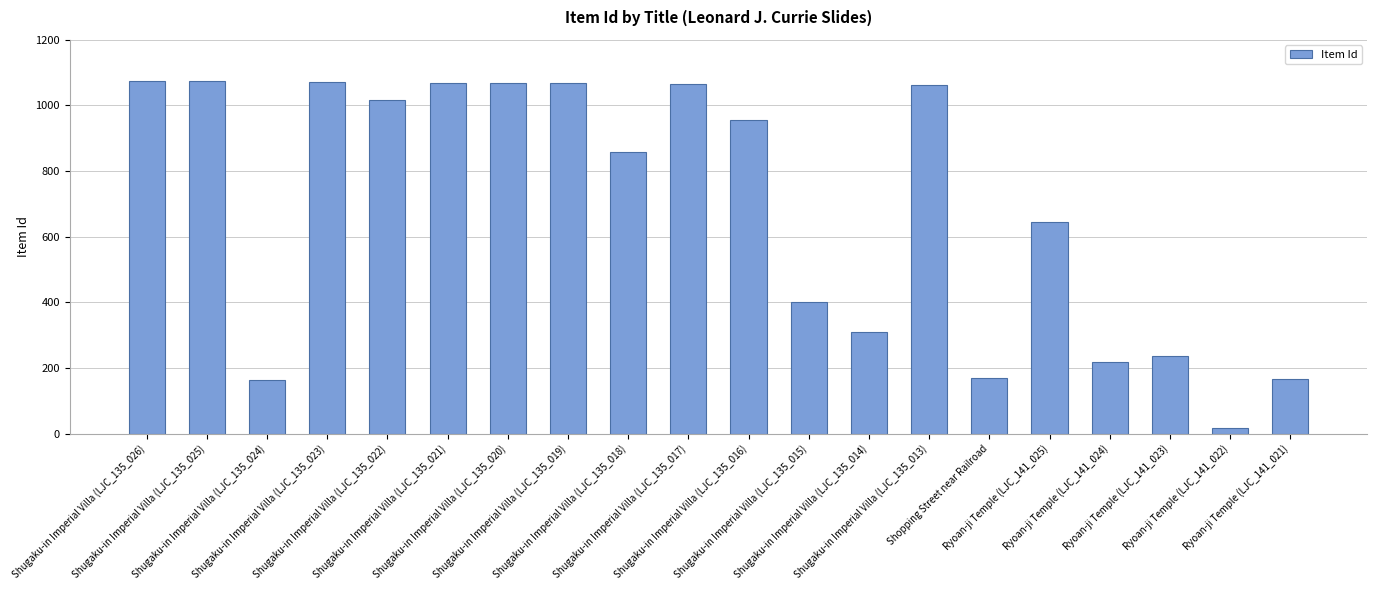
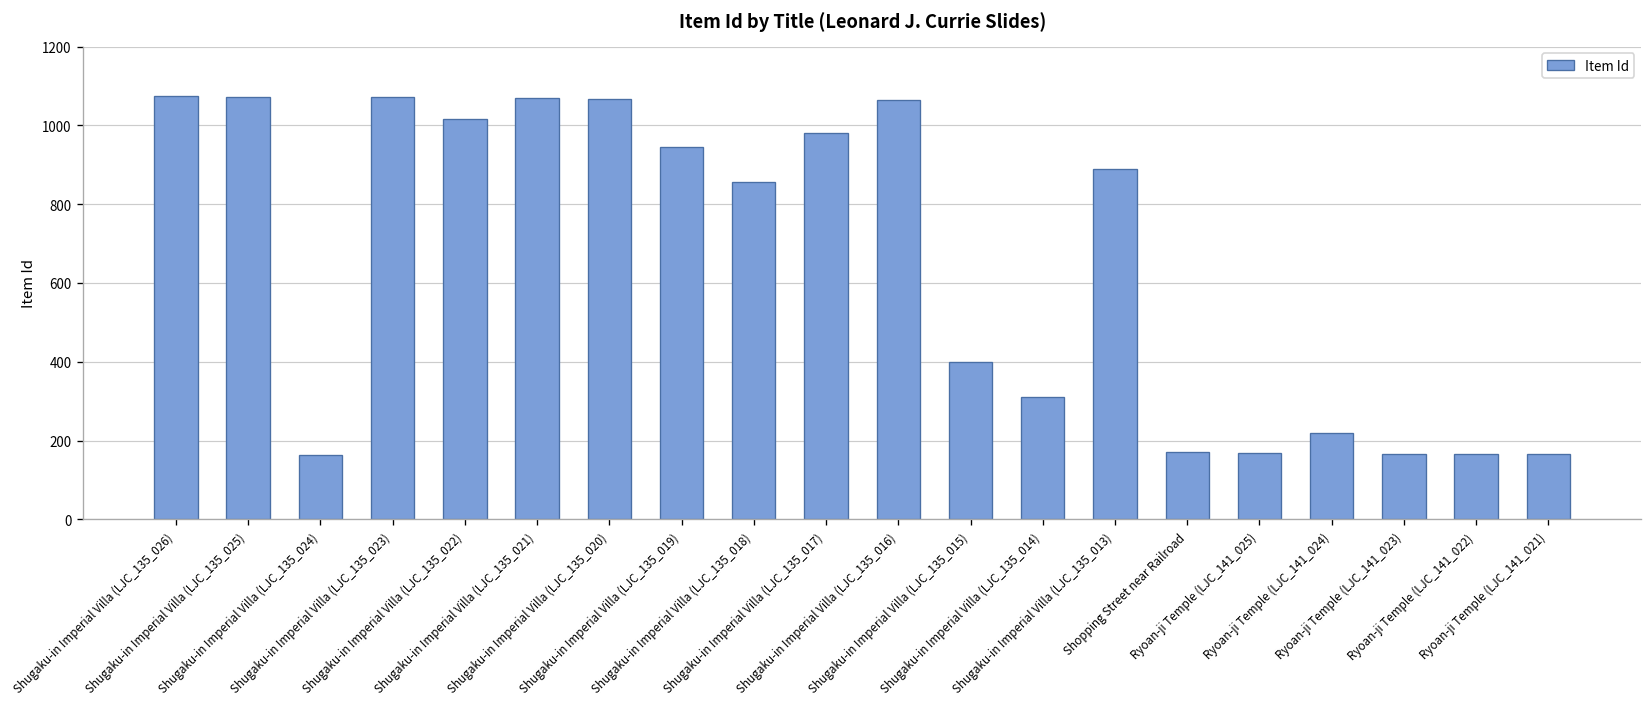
  {
    "Shugaku-in Imperial Villa (LJC_135_026)": 1070,
    "Shugaku-in Imperial Villa (LJC_135_025)": 1070,
    "Shugaku-in Imperial Villa (LJC_135_024)": 160,
    "Shugaku-in Imperial Villa (LJC_135_023)": 1070,
    "Shugaku-in Imperial Villa (LJC_135_022)": 1020,
    "Shugaku-in Imperial Villa (LJC_135_021)": 1070,
    "Shugaku-in Imperial Villa (LJC_135_020)": 1070,
-   "Shugaku-in Imperial Villa (LJC_135_019)": 1070,
+   "Shugaku-in Imperial Villa (LJC_135_019)": 950,
    "Shugaku-in Imperial Villa (LJC_135_018)": 860,
-   "Shugaku-in Imperial Villa (LJC_135_017)": 1070,
-   "Shugaku-in Imperial Villa (LJC_135_016)": 960,
+   "Shugaku-in Imperial Villa (LJC_135_017)": 980,
+   "Shugaku-in Imperial Villa (LJC_135_016)": 1060,
    "Shugaku-in Imperial Villa (LJC_135_015)": 400,
    "Shugaku-in Imperial Villa (LJC_135_014)": 310,
-   "Shugaku-in Imperial Villa (LJC_135_013)": 1060,
+   "Shugaku-in Imperial Villa (LJC_135_013)": 890,
    "Shopping Street near Railroad": 170,
-   "Ryoan-ji Temple (LJC_141_025)": 650,
+   "Ryoan-ji Temple (LJC_141_025)": 170,
    "Ryoan-ji Temple (LJC_141_024)": 220,
-   "Ryoan-ji Temple (LJC_141_023)": 240,
-   "Ryoan-ji Temple (LJC_141_022)": 20,
+   "Ryoan-ji Temple (LJC_141_023)": 170,
+   "Ryoan-ji Temple (LJC_141_022)": 170,
    "Ryoan-ji Temple (LJC_141_021)": 170
  }
